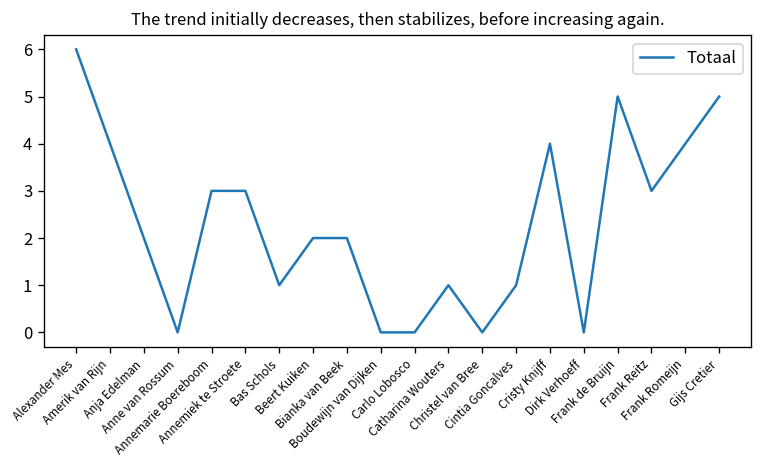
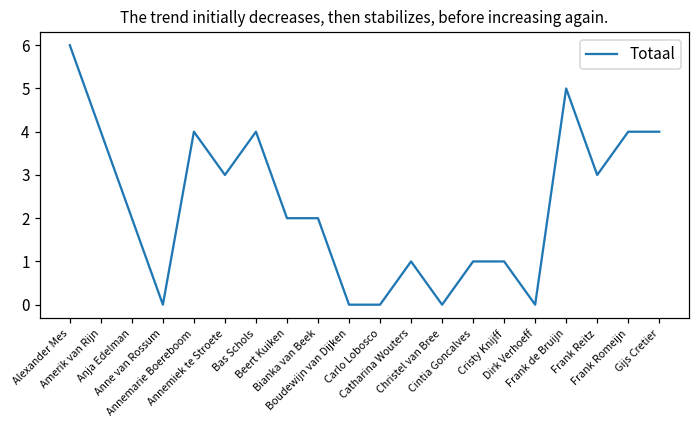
  {
    "Alexander Mes": 6,
    "Amerik van Rijn": 4,
    "Anja Edelman": 2,
    "Anne van Rossum": 0,
-   "Annemarie Boereboom": 3,
+   "Annemarie Boereboom": 4,
    "Annemiek te Stroete": 3,
-   "Bas Schols": 1,
+   "Bas Schols": 4,
    "Beert Kuiken": 2,
    "Bianka van Beek": 2,
    "Boudewijn van Dijken": 0,
    "Carlo Lobosco": 0,
    "Catharina Wouters": 1,
    "Christel van Bree": 0,
    "Cintia Goncalves": 1,
-   "Cristy Knijff": 4,
+   "Cristy Knijff": 1,
    "Dirk Verhoeff": 0,
    "Frank de Bruijn": 5,
    "Frank Reitz": 3,
    "Frank Romeijn": 4,
-   "Gijs Cretier": 5
+   "Gijs Cretier": 4
  }
